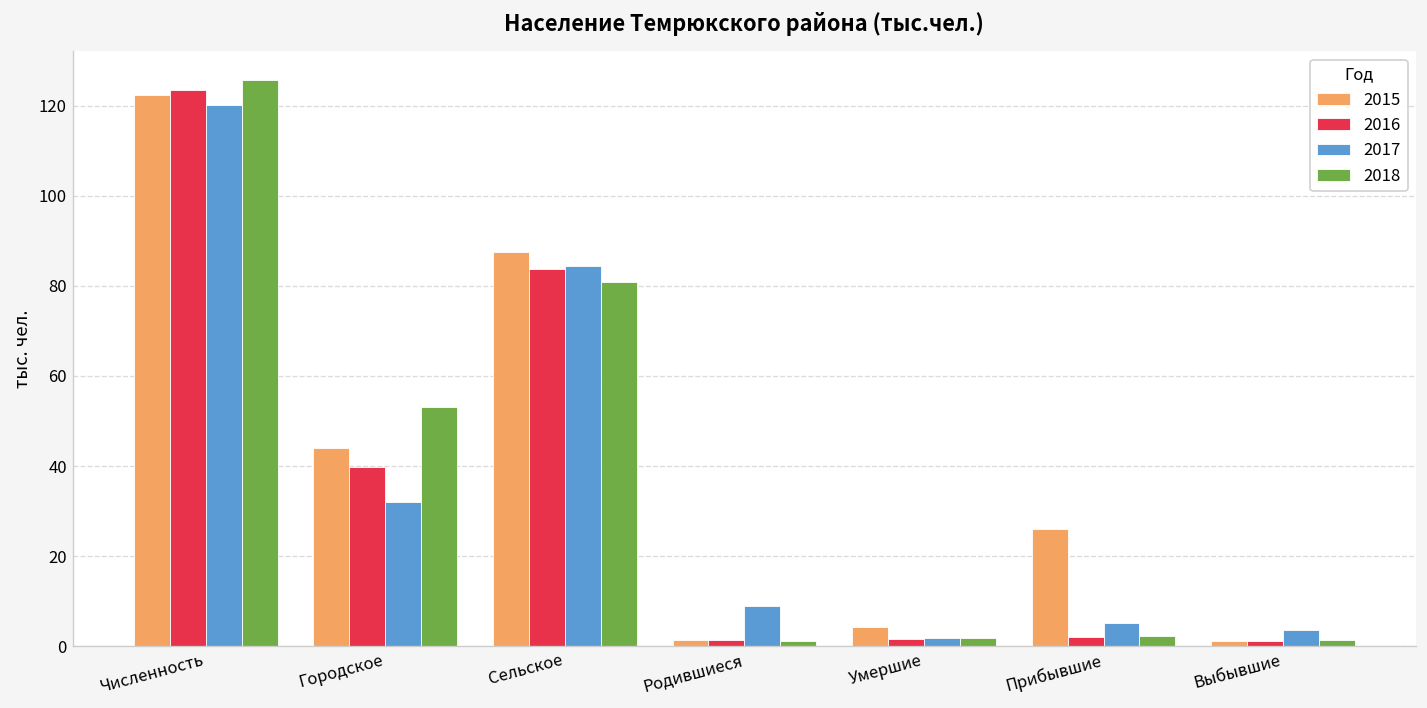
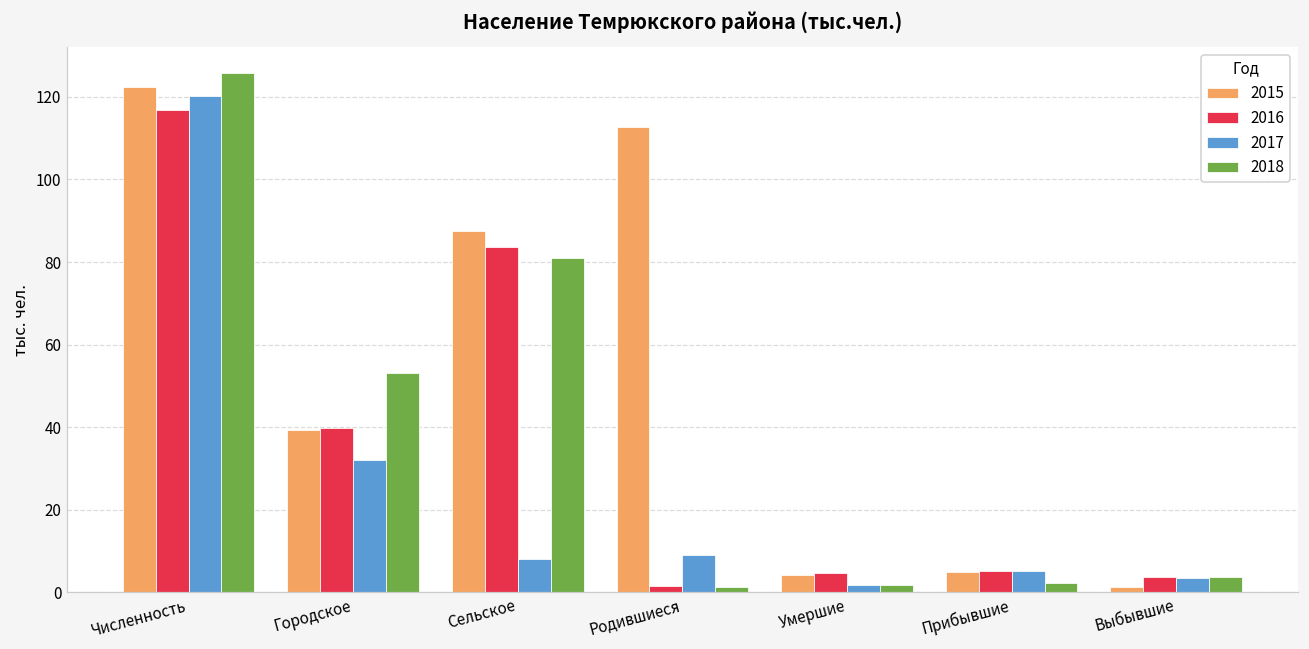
  {
    "2015": {
      "Численность": 122,
-     "Городское": 44,
+     "Городское": 39,
      "Сельское": 87,
-     "Родившиеся": 1,
+     "Родившиеся": 113,
      "Умершие": 4,
-     "Прибывшие": 26,
+     "Прибывшие": 5,
      "Выбывшие": 1
    },
    "2016": {
-     "Численность": 123,
+     "Численность": 117,
      "Городское": 40,
      "Сельское": 84,
      "Родившиеся": 1,
-     "Умершие": 2,
-     "Прибывшие": 2,
-     "Выбывшие": 1
+     "Умершие": 5,
+     "Прибывшие": 5,
+     "Выбывшие": 4
    },
    "2017": {
      "Численность": 120,
      "Городское": 32,
-     "Сельское": 84,
+     "Сельское": 8,
      "Родившиеся": 9,
      "Умершие": 2,
      "Прибывшие": 5,
      "Выбывшие": 4
    },
    "2018": {
      "Численность": 126,
      "Городское": 53,
      "Сельское": 81,
      "Родившиеся": 1,
      "Умершие": 2,
      "Прибывшие": 2,
-     "Выбывшие": 1
+     "Выбывшие": 4
    }
  }
